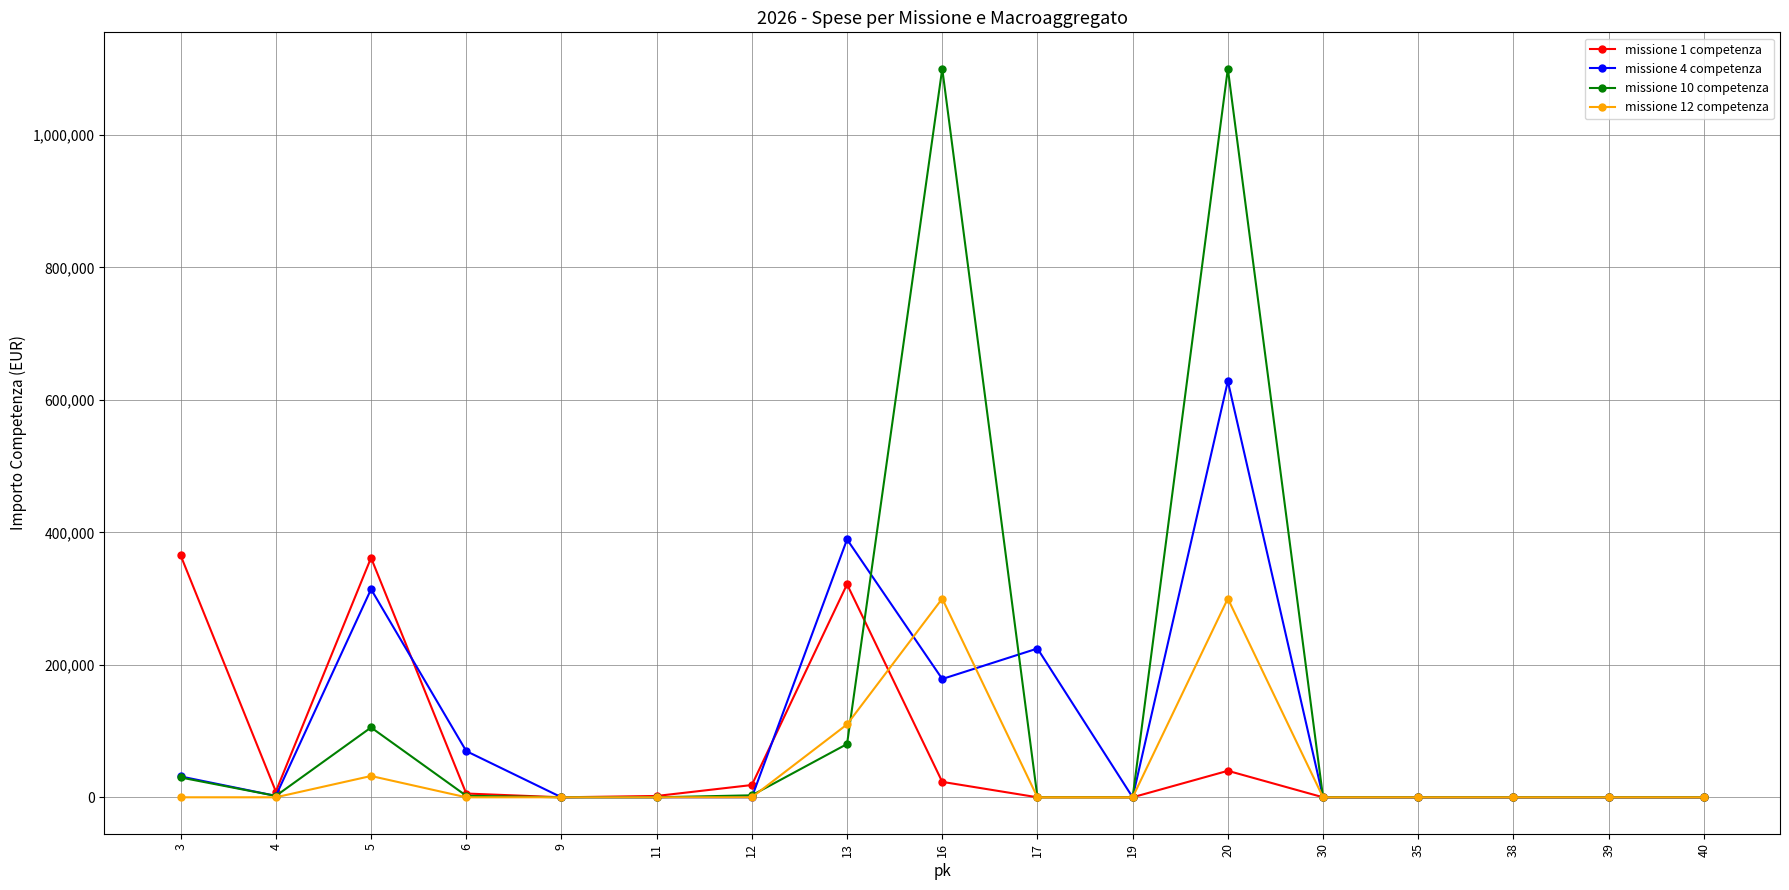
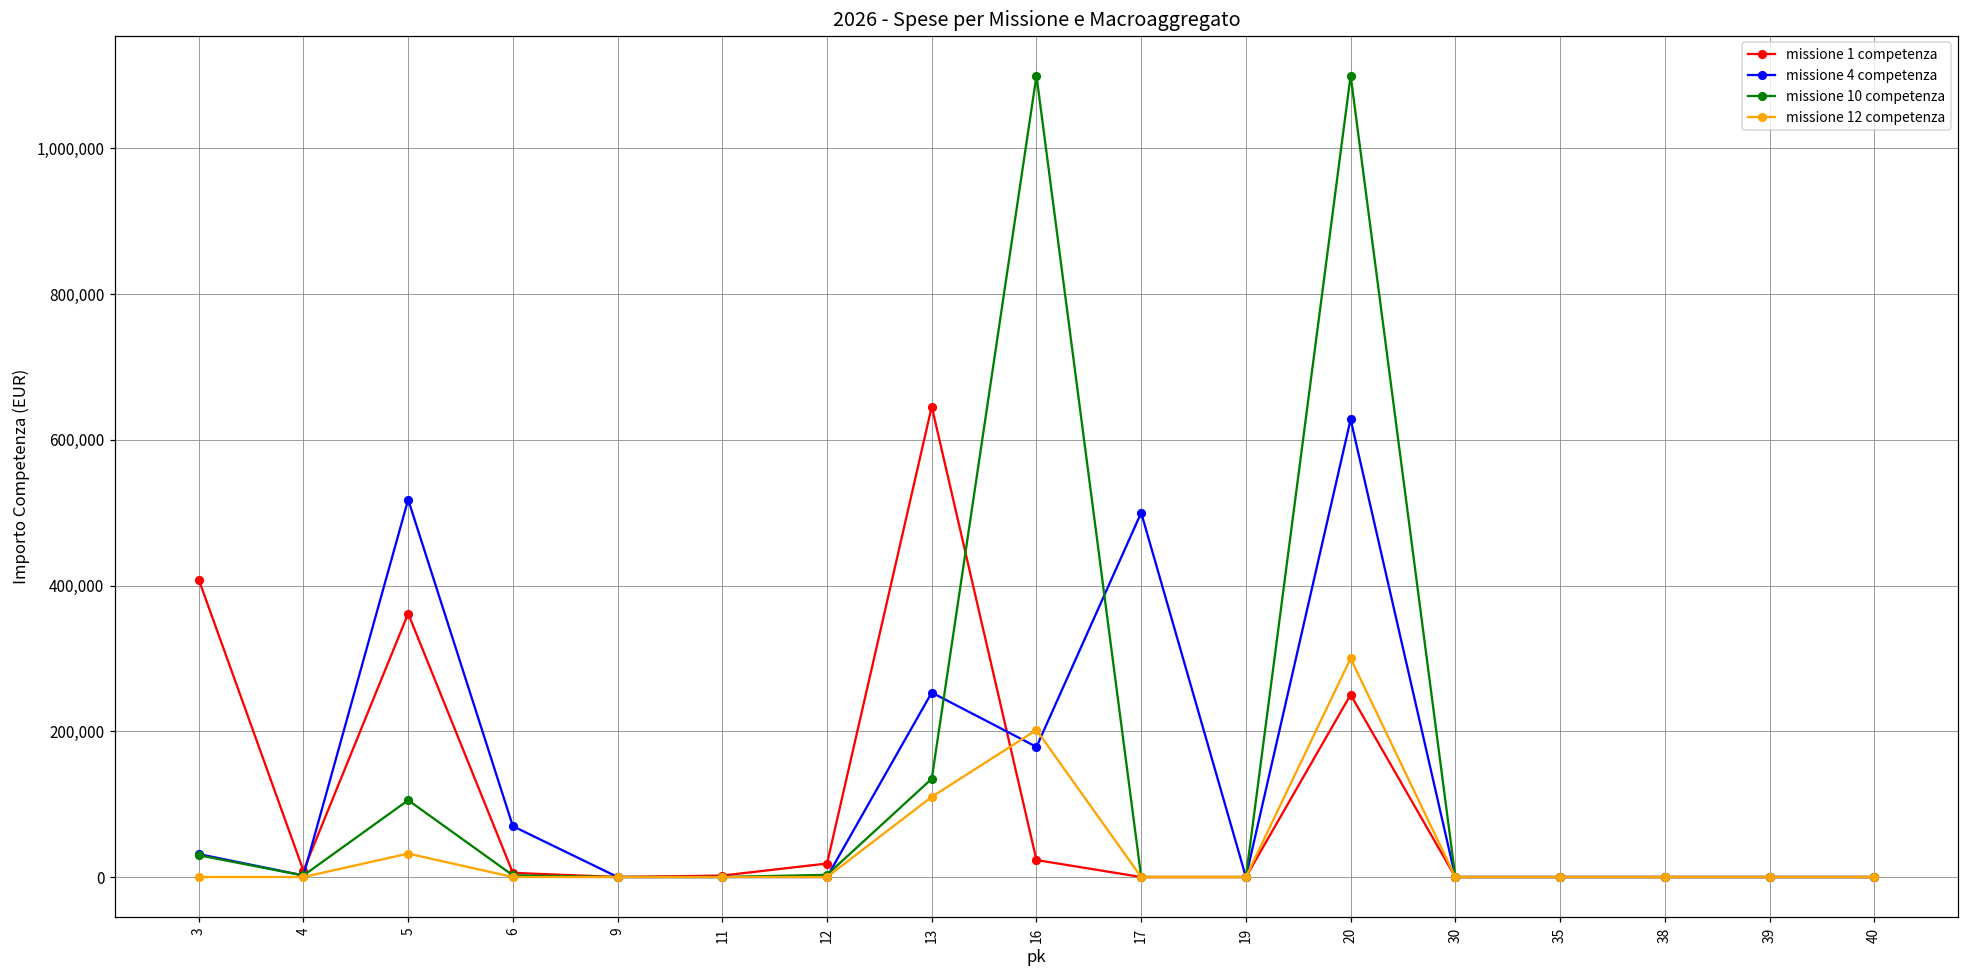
  {
    "missione 1 competenza": {
-     "3": "370,000",
+     "3": "410,000",
      "4": "10,000",
      "5": "360,000",
      "12": "20,000",
-     "13": "320,000",
+     "13": "650,000",
      "16": "20,000",
-     "20": "40,000"
+     "20": "250,000"
    },
    "missione 4 competenza": {
-     "5": "310,000",
+     "5": "520,000",
      "6": "70,000",
-     "13": "390,000",
+     "13": "250,000",
      "16": "180,000",
-     "17": "220,000",
+     "17": "500,000",
      "20": "630,000"
    },
    "missione 10 competenza": {
      "5": "110,000",
-     "13": "80,000",
+     "13": "130,000",
      "16": "1,100,000",
      "20": "1,100,000"
    },
    "missione 12 competenza": {
      "3": "0",
      "5": "30,000",
      "13": "110,000",
-     "16": "300,000",
+     "16": "200,000",
      "20": "300,000"
    }
  }
